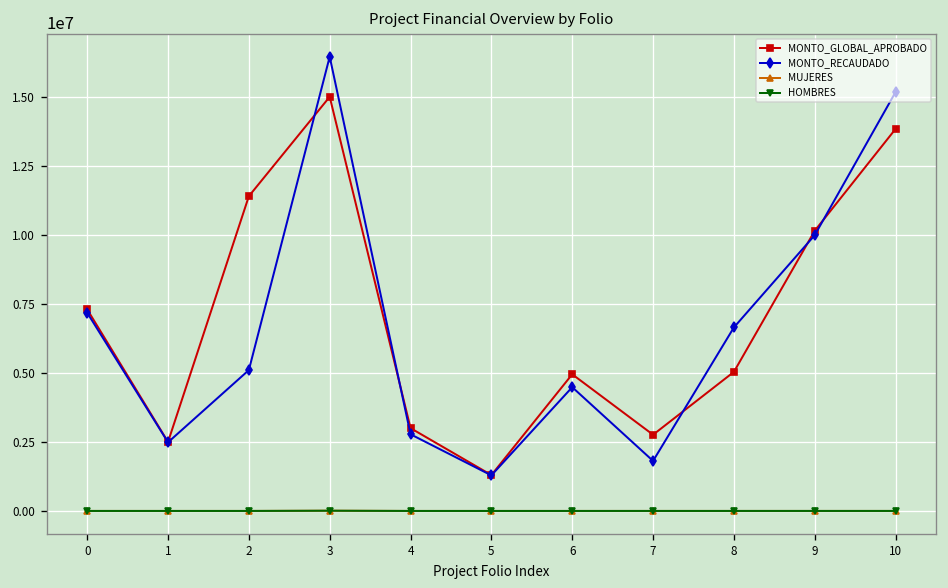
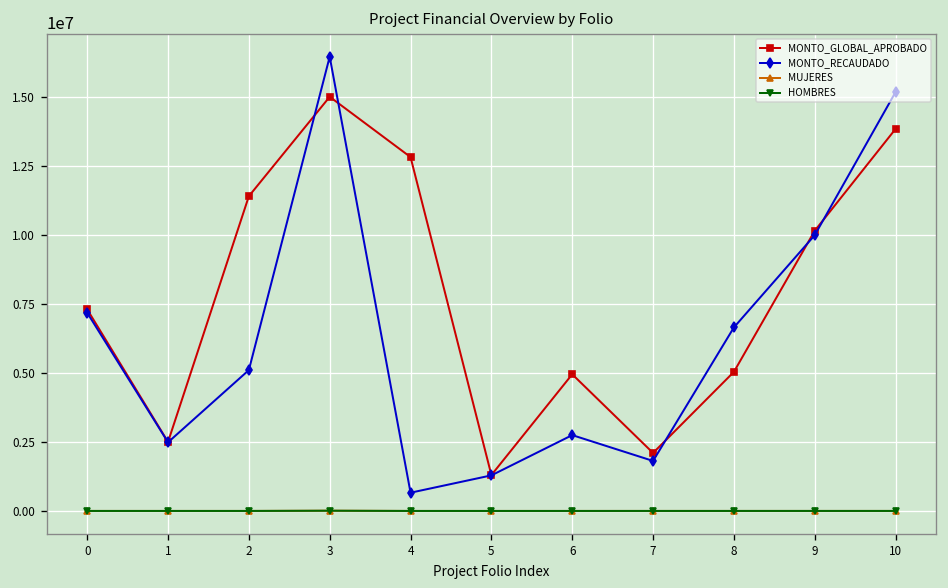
  {
    "MONTO_GLOBAL_APROBADO": {
      "0": 7300000,
      "2": 11400000,
      "3": 15000000,
-     "4": 3000000,
+     "4": 12800000,
      "6": 5000000,
-     "7": 2800000,
+     "7": 2100000,
      "8": 5000000,
      "9": 10100000,
      "10": 13800000
    },
    "MONTO_RECAUDADO": {
      "0": 7200000,
      "2": 5100000,
      "3": 16500000,
-     "4": 2800000,
-     "6": 4500000,
+     "4": 700000,
+     "6": 2700000,
      "7": 1800000,
      "8": 6600000,
      "9": 10000000
    },
    "HOMBRES": {
      "0": 0,
      "1": 0,
      "2": 0,
      "3": 0,
      "4": 0,
      "5": 0,
      "6": 0,
      "7": 0,
      "8": 0,
      "9": 0,
      "10": 0
    }
  }
